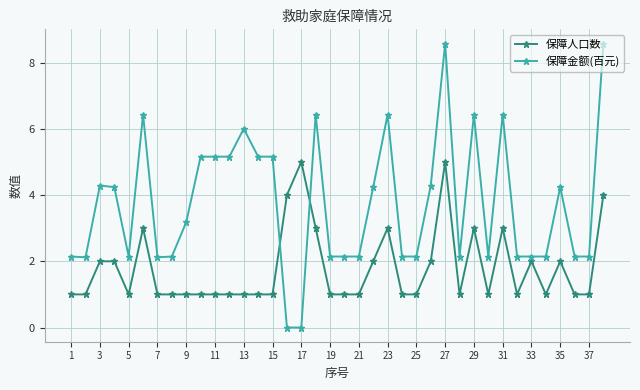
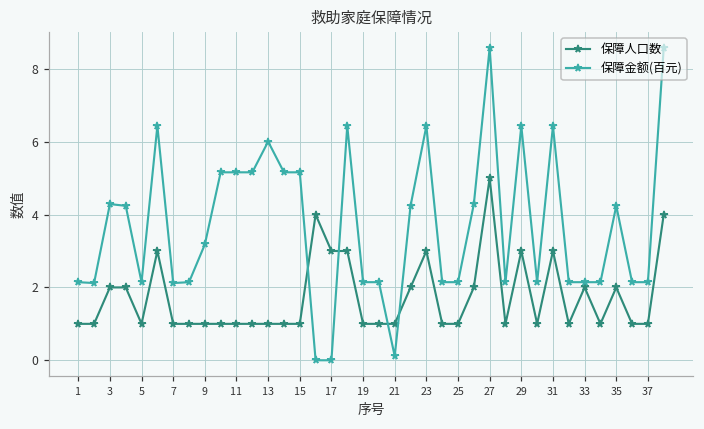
  {
    "保障人口数": {
      "1": 1,
      "3": 2,
      "5": 1,
      "7": 1,
      "9": 1,
      "11": 1,
      "13": 1,
      "15": 1,
-     "17": 5,
+     "17": 3,
      "19": 1,
      "21": 1,
      "23": 3,
      "25": 1,
      "27": 5,
      "29": 3,
      "31": 3,
      "33": 2,
      "35": 2,
      "37": 1
    },
    "保障金额(百元)": {
      "1": 2.1,
      "3": 4.3,
      "5": 2.1,
      "7": 2.1,
      "9": 3.2,
      "11": 5.2,
      "13": 6.0,
      "15": 5.2,
      "17": 0.0,
      "19": 2.1,
-     "21": 2.1,
+     "21": 0.1,
      "23": 6.4,
      "25": 2.1,
      "27": 8.6,
      "29": 6.4,
      "31": 6.4,
      "33": 2.1,
      "35": 4.2,
      "37": 2.1
    }
  }
